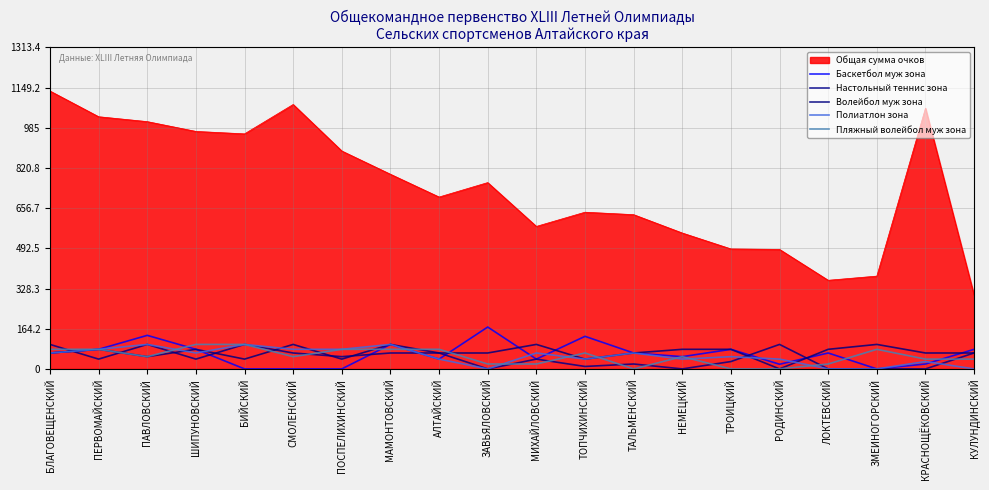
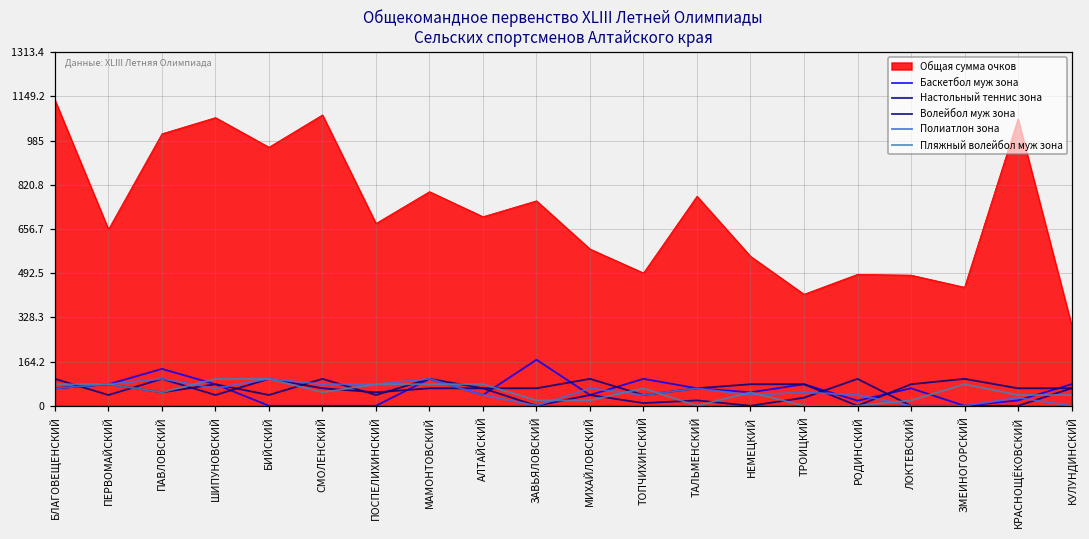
  {
    "Общая сумма очков": {
      "БЛАГОВЕЩЕНСКИЙ": 1140,
-     "ПЕРВОМАЙСКИЙ": 1030,
+     "ПЕРВОМАЙСКИЙ": 660,
      "ПАВЛОВСКИЙ": 1010,
-     "ШИПУНОВСКИЙ": 970,
+     "ШИПУНОВСКИЙ": 1070,
      "БИЙСКИЙ": 960,
      "СМОЛЕНСКИЙ": 1080,
-     "ПОСПЕЛИХИНСКИЙ": 890,
+     "ПОСПЕЛИХИНСКИЙ": 680,
      "МАМОНТОВСКИЙ": 800,
      "АЛТАЙСКИЙ": 700,
      "ЗАВЬЯЛОВСКИЙ": 760,
      "МИХАЙЛОВСКИЙ": 580,
-     "ТОПЧИХИНСКИЙ": 640,
-     "ТАЛЬМЕНСКИЙ": 630,
+     "ТОПЧИХИНСКИЙ": 490,
+     "ТАЛЬМЕНСКИЙ": 780,
      "НЕМЕЦКИЙ": 560,
-     "ТРОИЦКИЙ": 490,
+     "ТРОИЦКИЙ": 410,
      "РОДИНСКИЙ": 490,
-     "ЛОКТЕВСКИЙ": 360,
-     "ЗМЕИНОГОРСКИЙ": 380,
+     "ЛОКТЕВСКИЙ": 490,
+     "ЗМЕИНОГОРСКИЙ": 440,
      "КУЛУНДИНСКИЙ": 300
    },
    "Баскетбол муж зона": {
      "ПАВЛОВСКИЙ": 140,
      "БИЙСКИЙ": 0,
      "СМОЛЕНСКИЙ": 0,
      "ПОСПЕЛИХИНСКИЙ": 0,
      "ЗАВЬЯЛОВСКИЙ": 170,
-     "ТОПЧИХИНСКИЙ": 130,
+     "ТОПЧИХИНСКИЙ": 100,
      "РОДИНСКИЙ": 20,
      "ЛОКТЕВСКИЙ": 70,
      "КУЛУНДИНСКИЙ": 80
    }
  }
